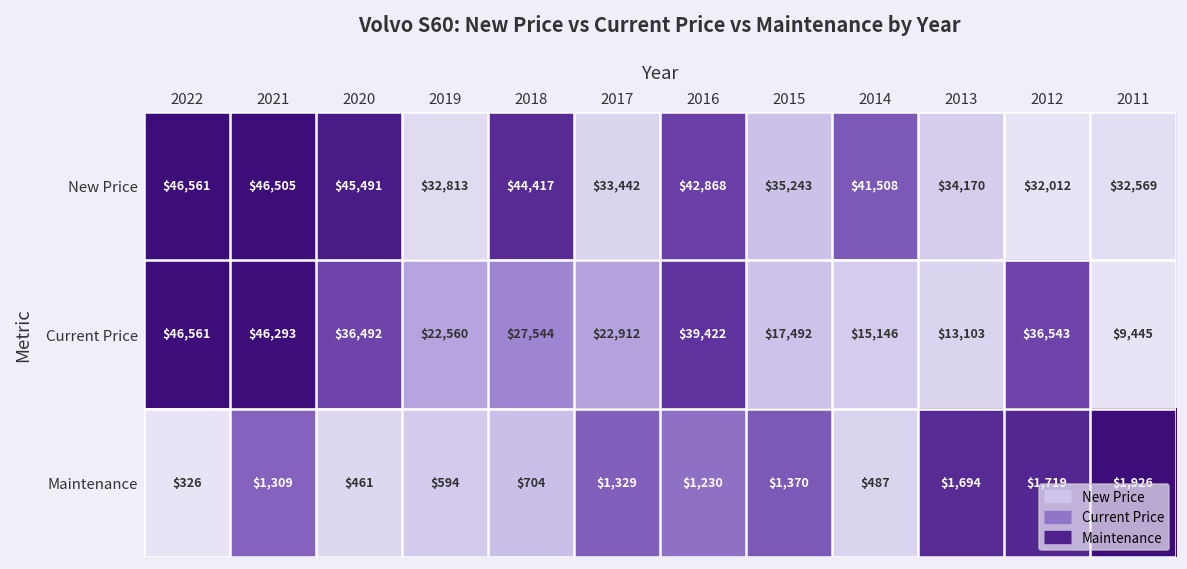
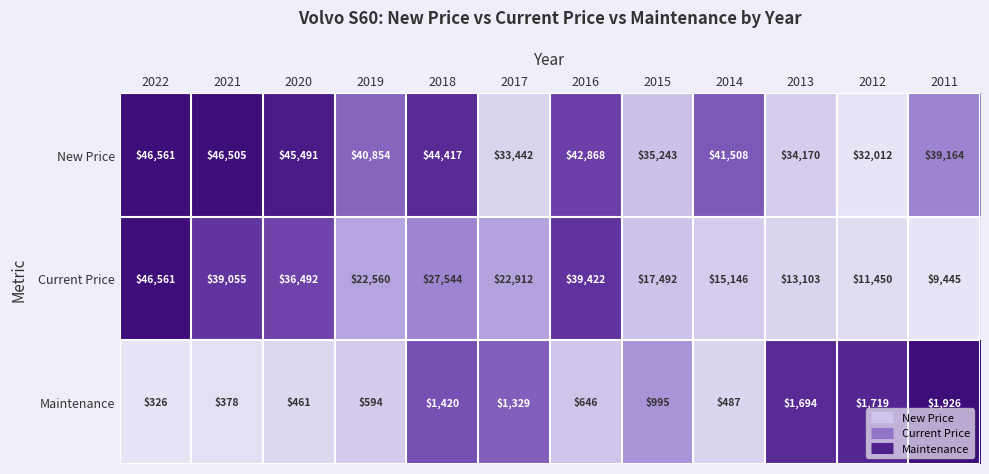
  {
    "New Price": {
      "2022": "$46,561",
      "2021": "$46,505",
      "2020": "$45,491",
-     "2019": "$32,813",
+     "2019": "$40,854",
      "2018": "$44,417",
      "2017": "$33,442",
      "2016": "$42,868",
      "2015": "$35,243",
      "2014": "$41,508",
      "2013": "$34,170",
      "2012": "$32,012",
-     "2011": "$32,569"
+     "2011": "$39,164"
    },
    "Current Price": {
      "2022": "$46,561",
-     "2021": "$46,293",
+     "2021": "$39,055",
      "2020": "$36,492",
      "2019": "$22,560",
      "2018": "$27,544",
      "2017": "$22,912",
      "2016": "$39,422",
      "2015": "$17,492",
      "2014": "$15,146",
      "2013": "$13,103",
-     "2012": "$36,543",
+     "2012": "$11,450",
      "2011": "$9,445"
    },
    "Maintenance": {
      "2022": "$326",
-     "2021": "$1,309",
+     "2021": "$378",
      "2020": "$461",
      "2019": "$594",
-     "2018": "$704",
+     "2018": "$1,420",
      "2017": "$1,329",
-     "2016": "$1,230",
-     "2015": "$1,370",
+     "2016": "$646",
+     "2015": "$995",
      "2014": "$487",
      "2013": "$1,694",
      "2012": "$1,719",
      "2011": "$1,926"
    }
  }
